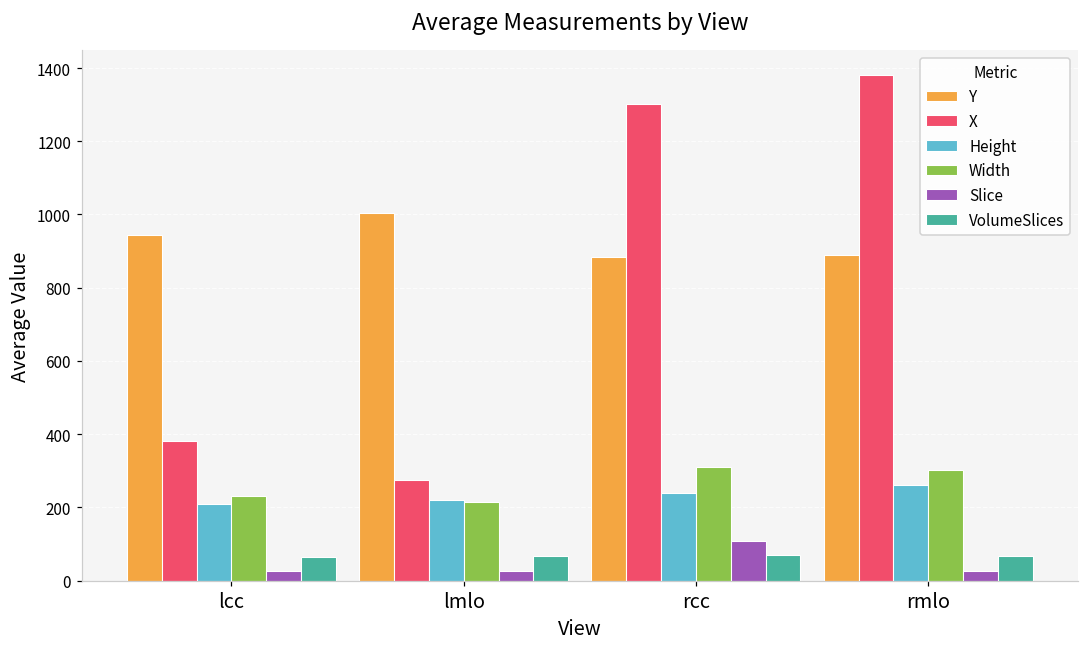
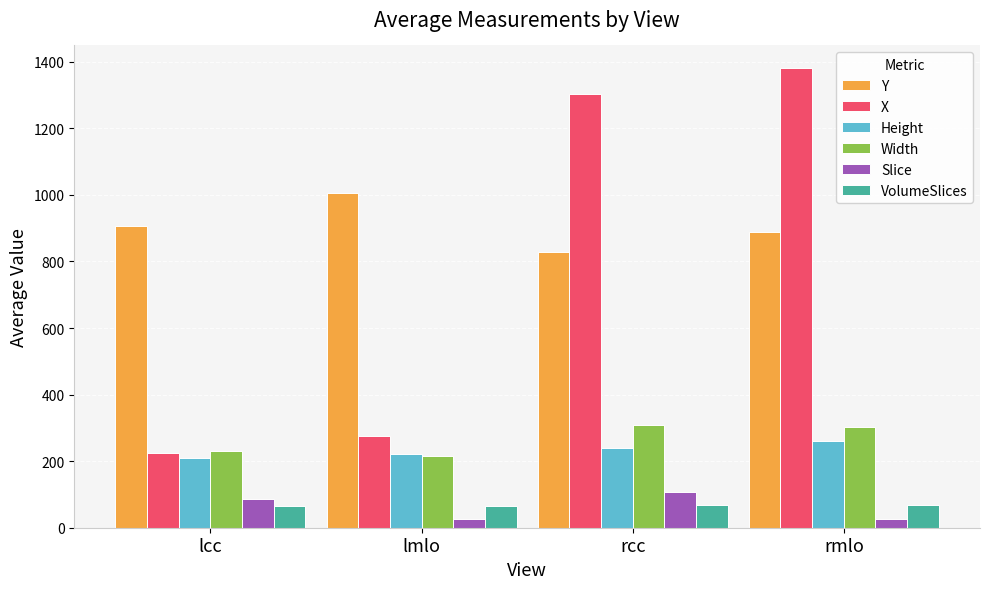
  {
    "Y": {
-     "lcc": 940,
+     "lcc": 910,
      "lmlo": 1010,
-     "rcc": 890,
+     "rcc": 830,
      "rmlo": 890
    },
    "X": {
-     "lcc": 380,
+     "lcc": 230,
      "lmlo": 280,
      "rcc": 1300,
      "rmlo": 1380
    },
    "Width": {
      "lcc": 230,
      "lmlo": 220,
      "rcc": 310,
      "rmlo": 300
    },
    "Slice": {
-     "lcc": 30,
+     "lcc": 90,
      "lmlo": 30,
      "rcc": 110,
      "rmlo": 30
    }
  }
